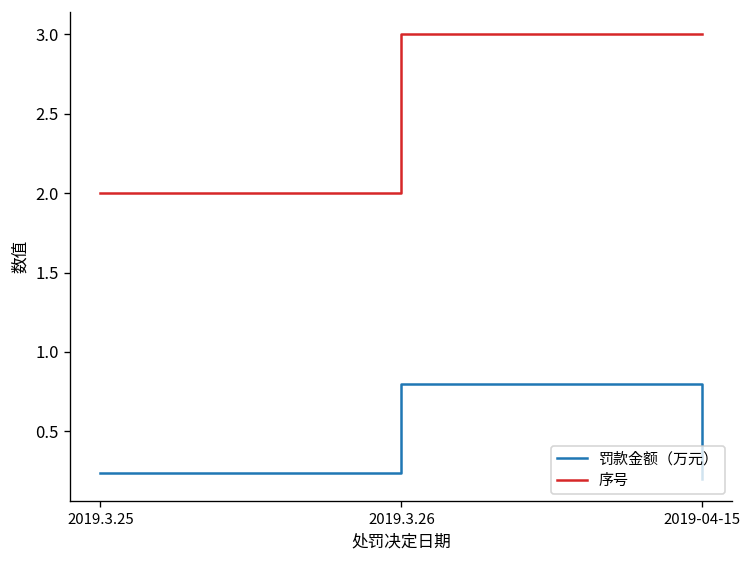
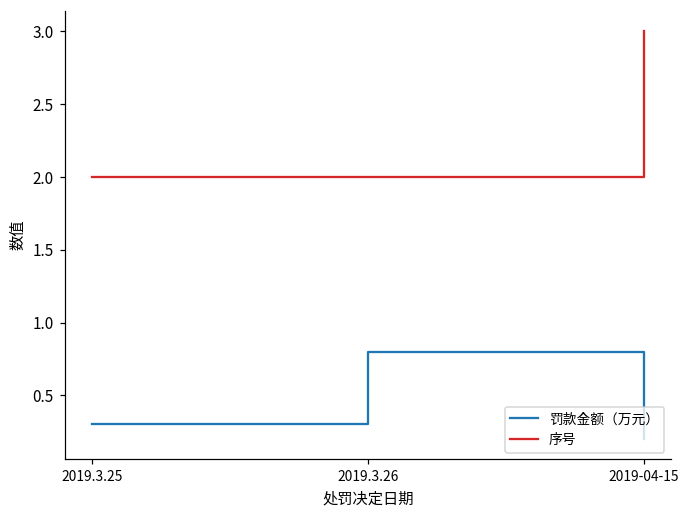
  {
    "罚款金额（万元）": {
-     "2019.3.25": 0.24,
+     "2019.3.25": 0.30,
      "2019.3.26": 0.80
    },
    "序号": {
      "2019.3.25": 2,
-     "2019.3.26": 3,
+     "2019.3.26": 2,
      "2019-04-15": 3
    }
  }
